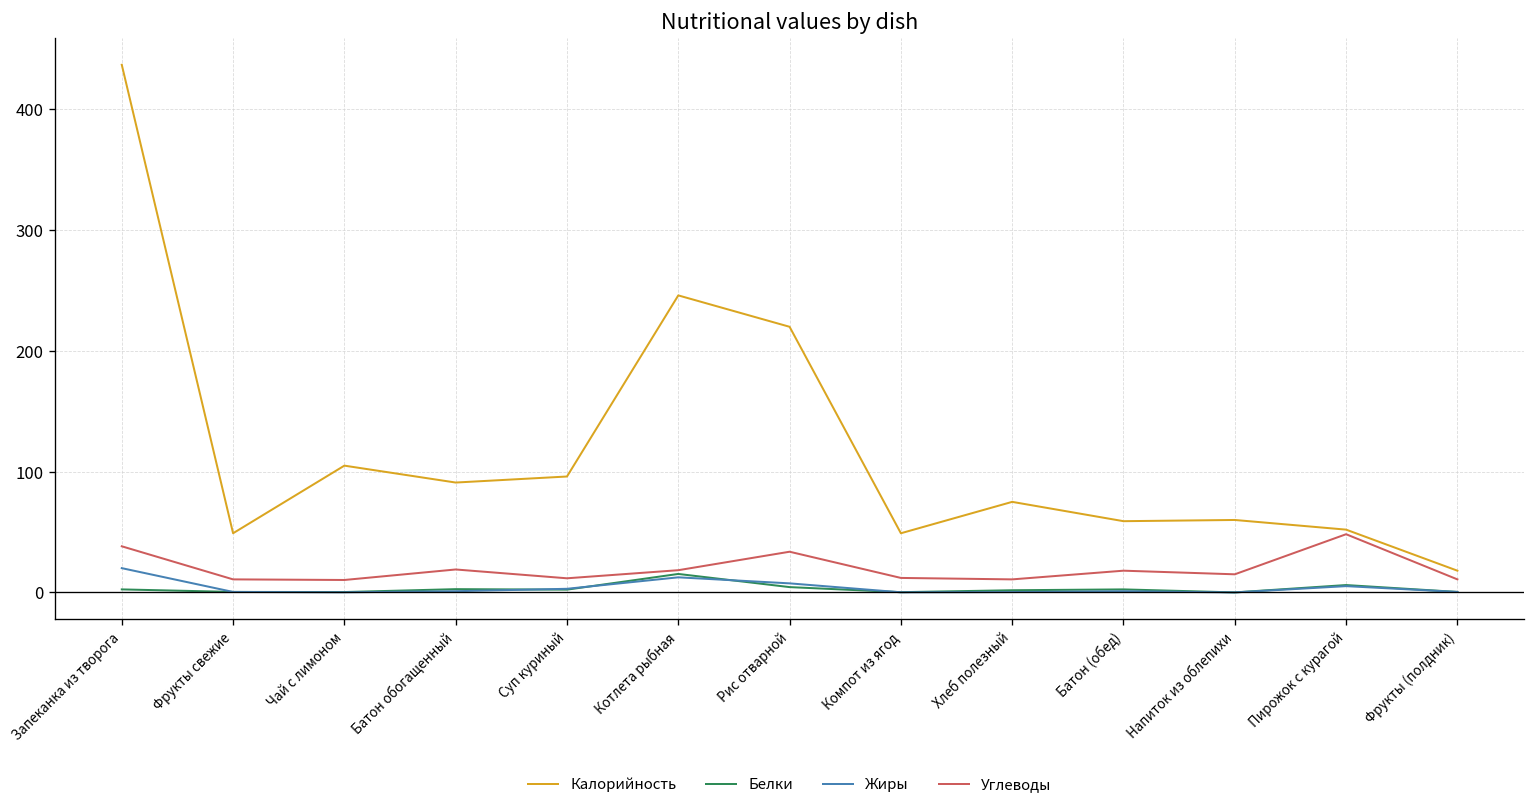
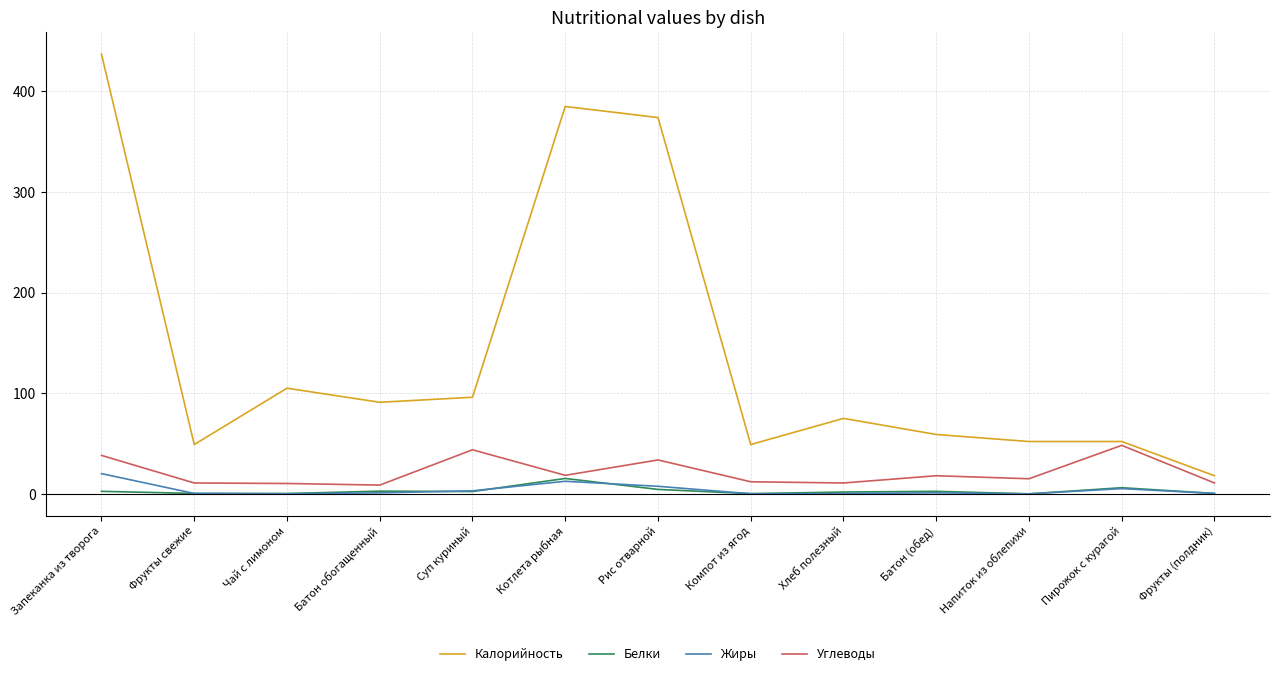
  {
    "Калорийность": {
      "Запеканка из творога": 437,
      "Фрукты свежие": 49,
      "Чай с лимоном": 105,
      "Батон обогащенный": 91,
      "Суп куриный": 96,
-     "Котлета рыбная": 246,
-     "Рис отварной": 220,
+     "Котлета рыбная": 385,
+     "Рис отварной": 374,
      "Компот из ягод": 49,
      "Хлеб полезный": 75,
      "Батон (обед)": 59,
-     "Напиток из облепихи": 60,
+     "Напиток из облепихи": 52,
      "Пирожок с курагой": 52,
      "Фрукты (полдник)": 18
    },
    "Белки": {
      "Запеканка из творога": 3,
      "Котлета рыбная": 15,
      "Рис отварной": 4
    },
    "Жиры": {
      "Запеканка из творога": 20,
      "Котлета рыбная": 13,
      "Рис отварной": 8
    },
    "Углеводы": {
      "Запеканка из творога": 38,
      "Фрукты свежие": 11,
      "Чай с лимоном": 10,
-     "Батон обогащенный": 19,
-     "Суп куриный": 12,
+     "Батон обогащенный": 9,
+     "Суп куриный": 44,
      "Котлета рыбная": 18,
      "Рис отварной": 34,
      "Компот из ягод": 12,
      "Хлеб полезный": 11,
      "Батон (обед)": 18,
      "Напиток из облепихи": 15,
      "Пирожок с курагой": 48,
      "Фрукты (полдник)": 11
    }
  }
